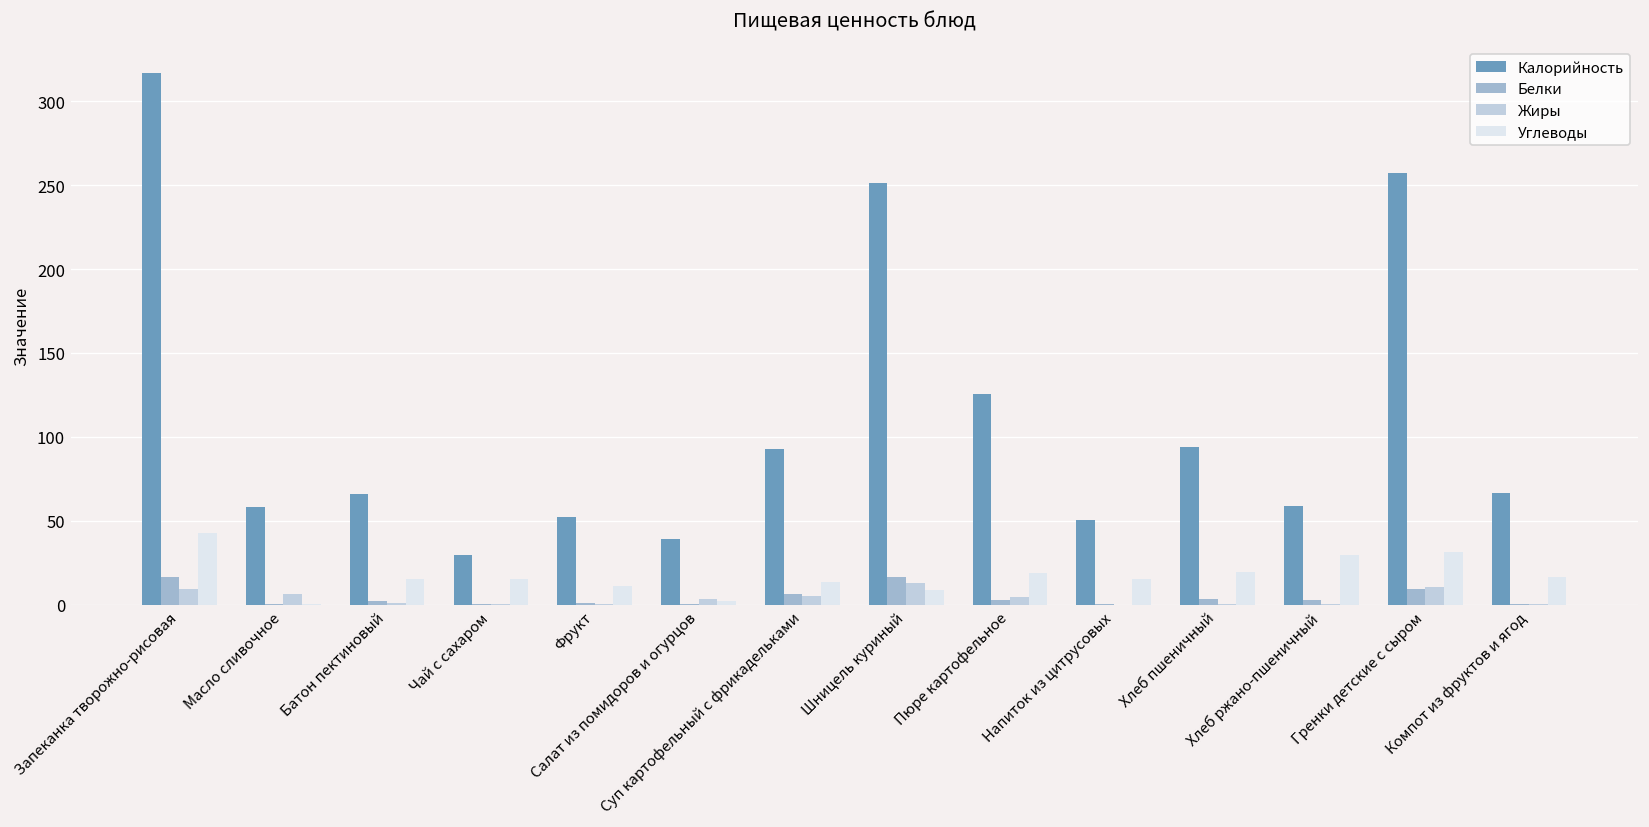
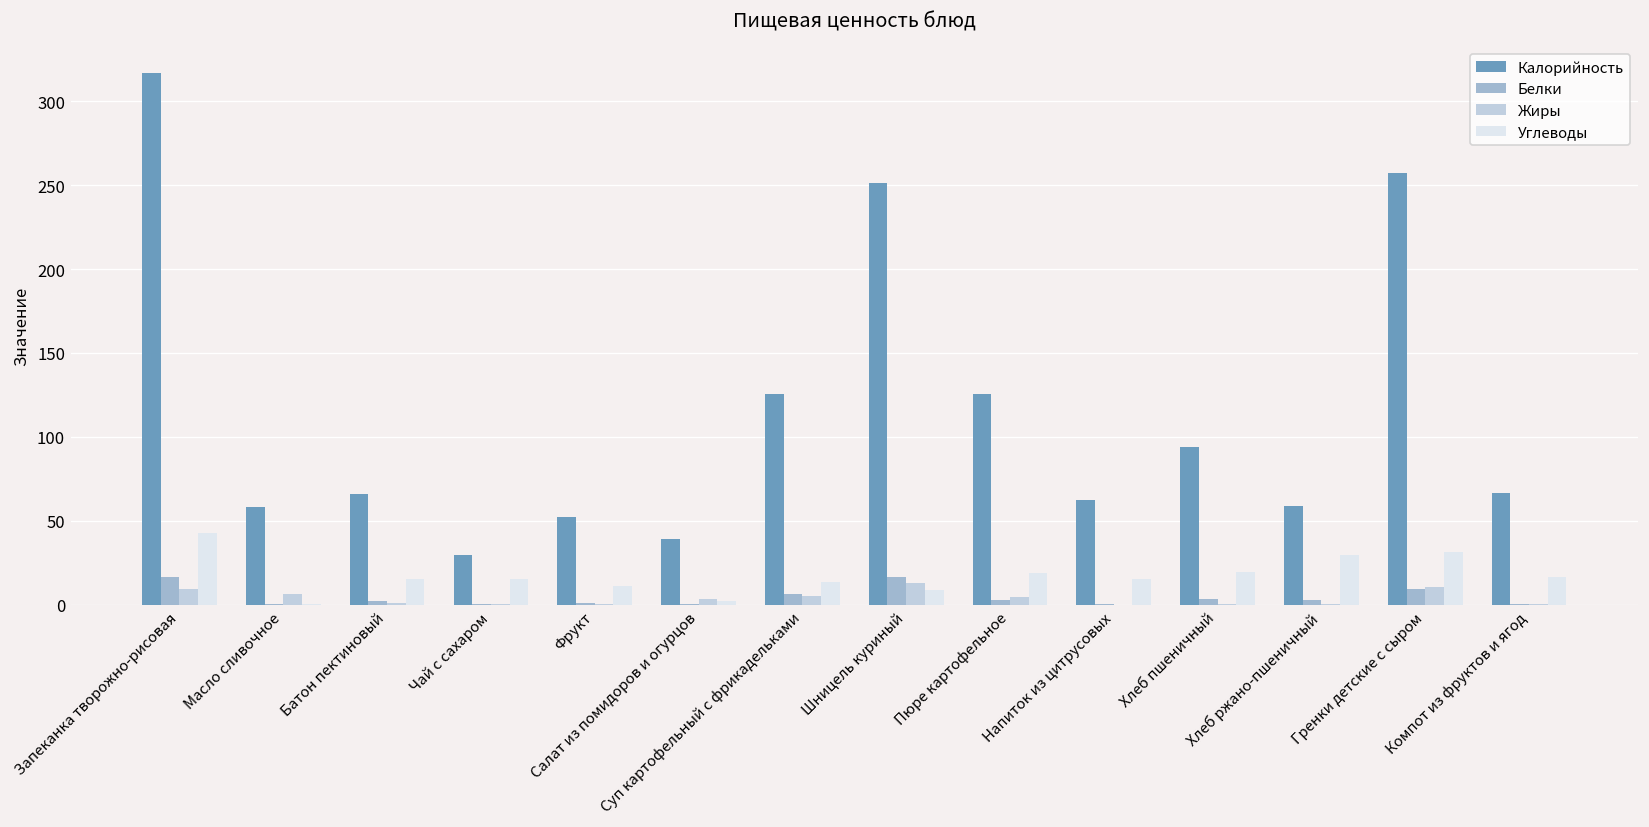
  {
    "Калорийность": {
      "Запеканка творожно-рисовая": 317,
      "Масло сливочное": 58,
      "Батон пектиновый": 66,
      "Чай с сахаром": 29,
      "Фрукт": 52,
      "Салат из помидоров и огурцов": 39,
-     "Суп картофельный с фрикадельками": 93,
+     "Суп картофельный с фрикадельками": 126,
      "Шницель куриный": 251,
      "Пюре картофельное": 126,
-     "Напиток из цитрусовых": 50,
+     "Напиток из цитрусовых": 62,
      "Хлеб пшеничный": 94,
      "Хлеб ржано-пшеничный": 59,
      "Гренки детские с сыром": 258,
      "Компот из фруктов и ягод": 67
    }
  }
